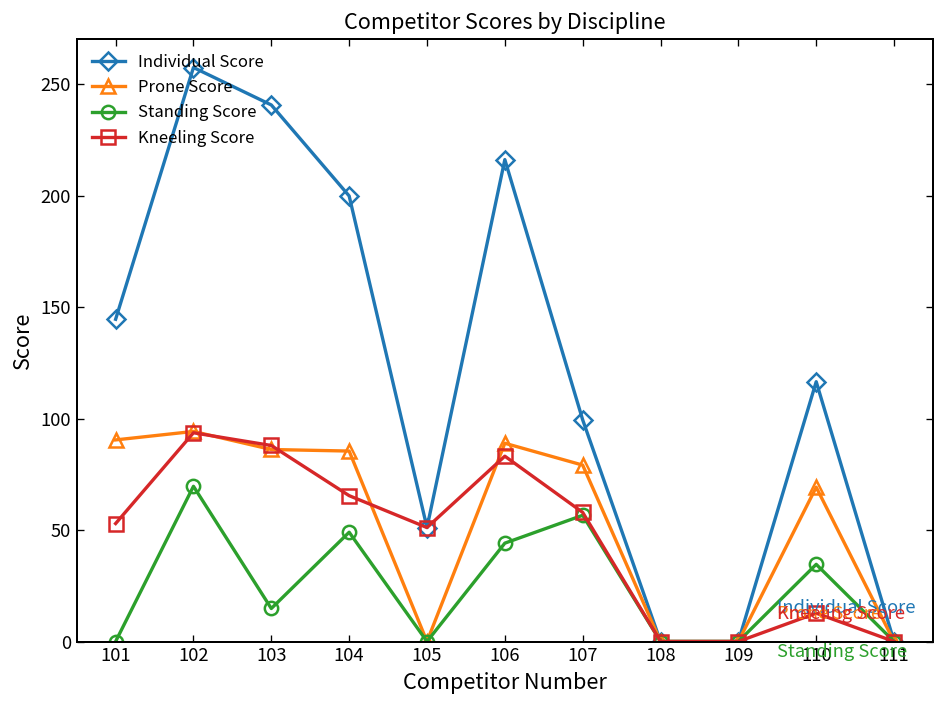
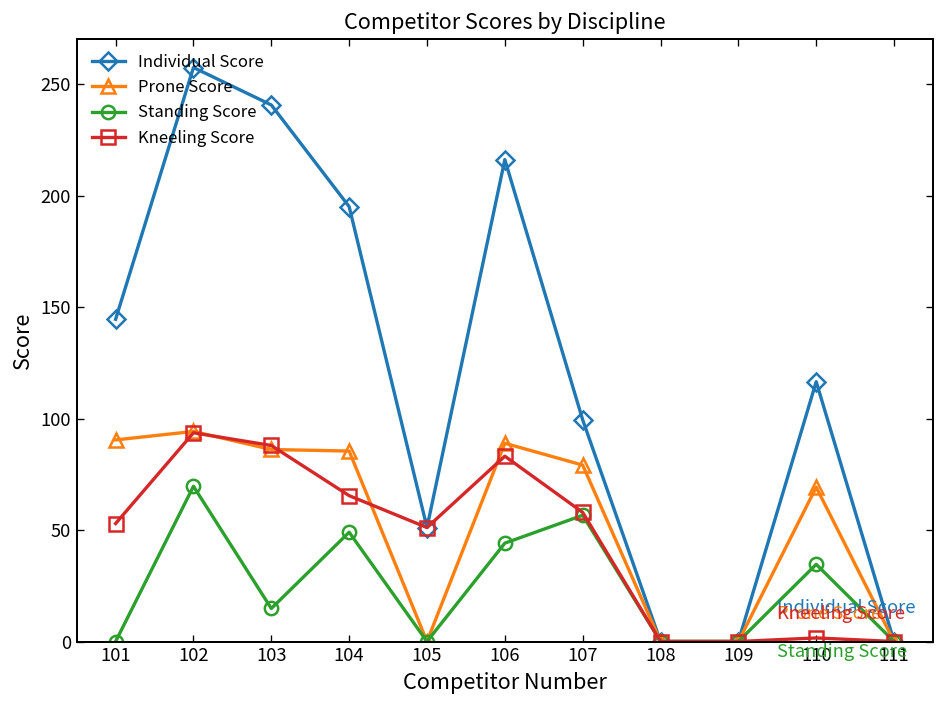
  {
    "Individual Score": {
      "101": 145,
      "102": 257,
      "103": 241,
-     "104": 200,
+     "104": 195,
      "106": 216,
      "107": 99,
      "110": 117
    },
    "Prone Score": {
      "101": 90,
      "103": 86,
      "104": 85,
      "106": 89,
      "107": 79,
      "110": 69
    },
    "Standing Score": {
      "101": 0,
      "102": 70,
      "103": 15,
      "104": 49,
      "106": 44,
      "110": 35
    },
    "Kneeling Score": {
      "101": 53,
      "103": 88,
      "104": 65,
      "106": 83,
-     "110": 13
+     "110": 2
    }
  }
